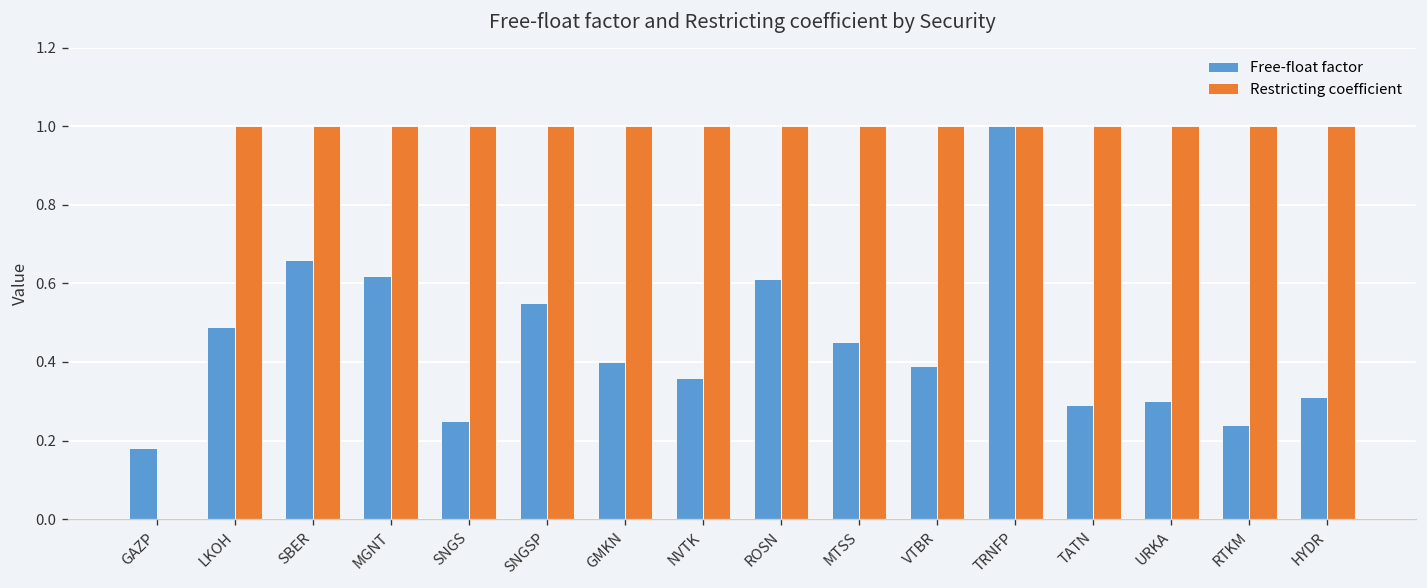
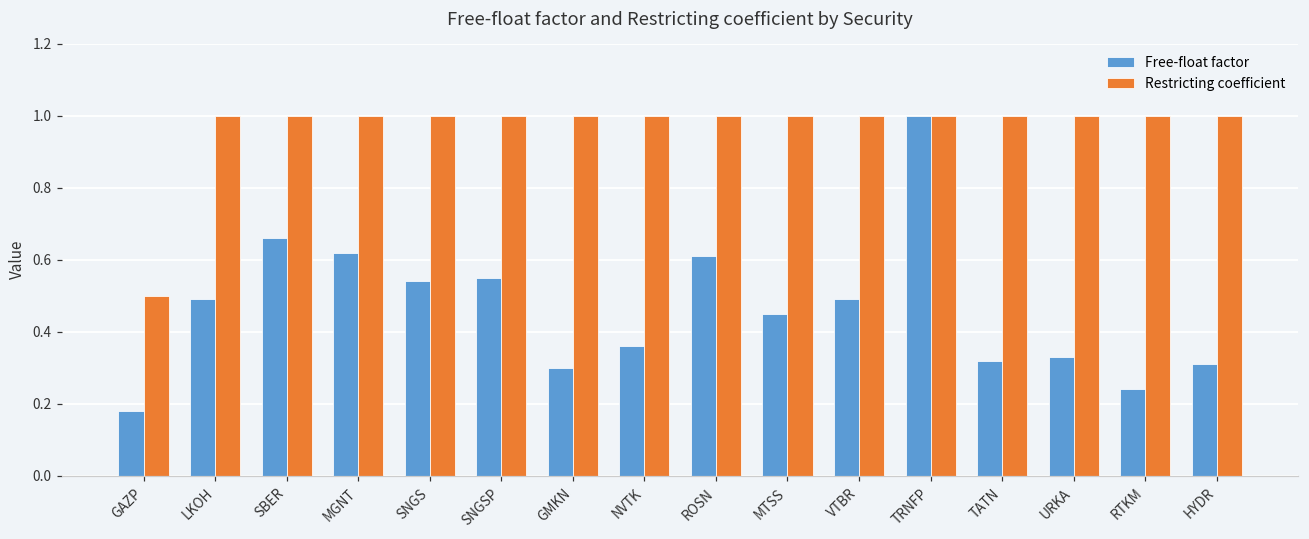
  {
    "Free-float factor": {
      "GAZP": 0.18,
      "LKOH": 0.49,
      "SBER": 0.66,
      "MGNT": 0.62,
-     "SNGS": 0.25,
+     "SNGS": 0.54,
      "SNGSP": 0.55,
-     "GMKN": 0.4,
+     "GMKN": 0.3,
      "NVTK": 0.36,
      "ROSN": 0.61,
      "MTSS": 0.45,
-     "VTBR": 0.39,
+     "VTBR": 0.49,
      "TRNFP": 1.00,
-     "TATN": 0.29,
-     "URKA": 0.30,
+     "TATN": 0.32,
+     "URKA": 0.33,
      "RTKM": 0.24,
      "HYDR": 0.31
    },
    "Restricting coefficient": {
-     "GAZP": 0.0,
+     "GAZP": 0.5,
      "LKOH": 1.0,
      "SBER": 1.0,
      "MGNT": 1.0,
      "SNGS": 1.0,
      "SNGSP": 1.0,
      "GMKN": 1.0,
      "NVTK": 1.0,
      "ROSN": 1.0,
      "MTSS": 1.0,
      "VTBR": 1.0,
      "TRNFP": 1.0,
      "TATN": 1.0,
      "URKA": 1.0,
      "RTKM": 1.0,
      "HYDR": 1.0
    }
  }
